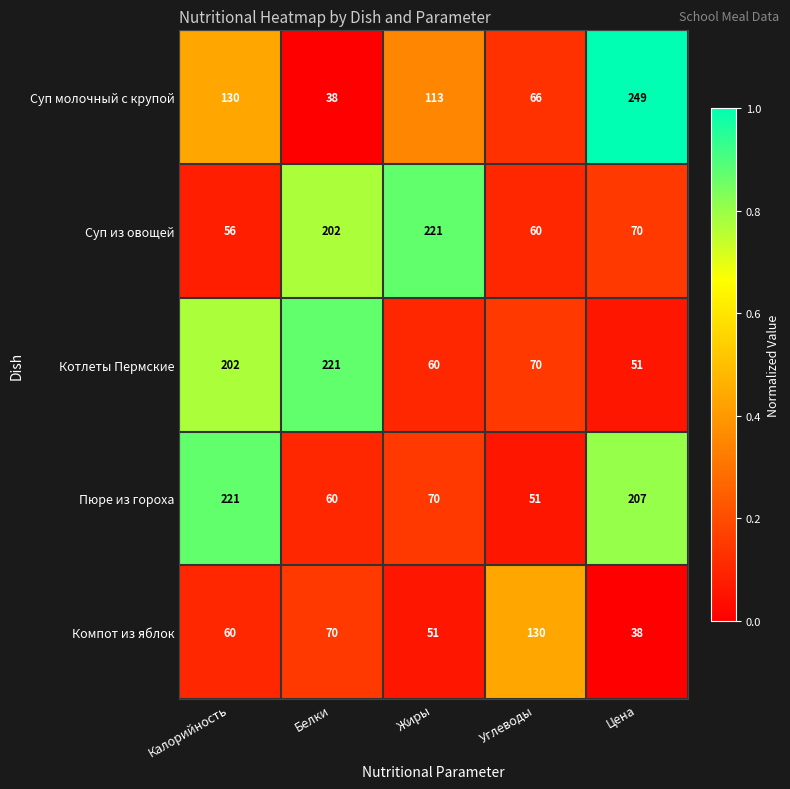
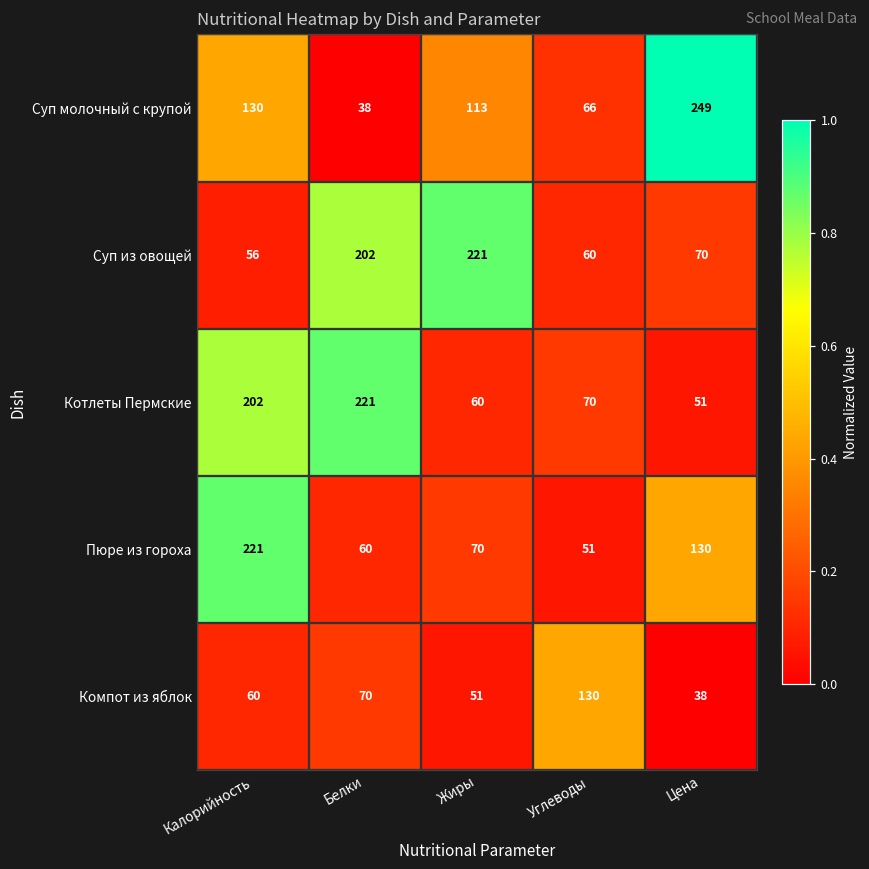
  {
    "Суп молочный с крупой": {
      "Калорийность": 130,
      "Белки": 38,
      "Жиры": 113,
      "Углеводы": 66,
      "Цена": 249
    },
    "Суп из овощей": {
      "Калорийность": 56,
      "Белки": 202,
      "Жиры": 221,
      "Углеводы": 60,
      "Цена": 70
    },
    "Котлеты Пермские": {
      "Калорийность": 202,
      "Белки": 221,
      "Жиры": 60,
      "Углеводы": 70,
      "Цена": 51
    },
    "Пюре из гороха": {
      "Калорийность": 221,
      "Белки": 60,
      "Жиры": 70,
      "Углеводы": 51,
-     "Цена": 207
+     "Цена": 130
    },
    "Компот из яблок": {
      "Калорийность": 60,
      "Белки": 70,
      "Жиры": 51,
      "Углеводы": 130,
      "Цена": 38
    }
  }
